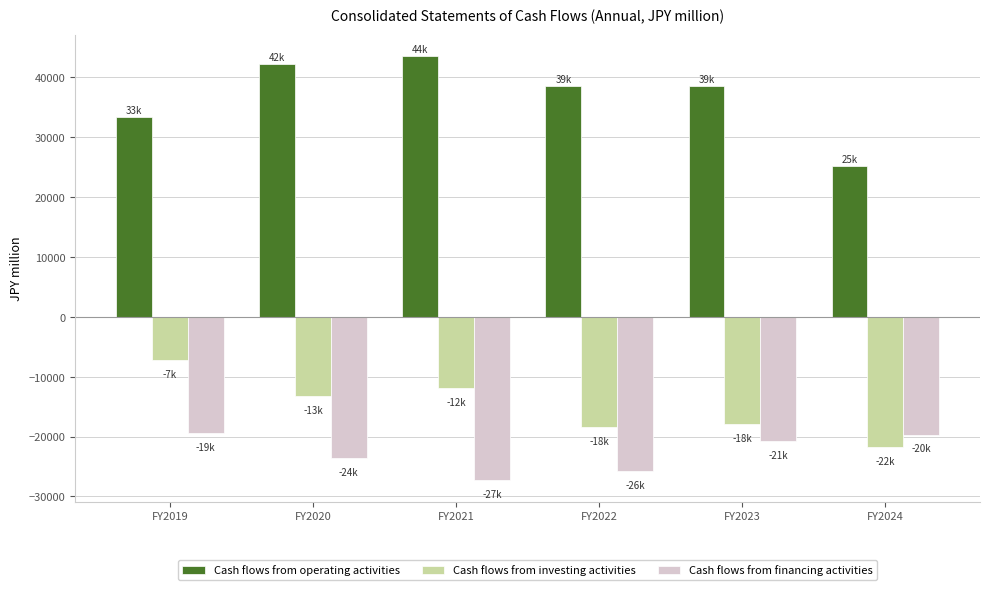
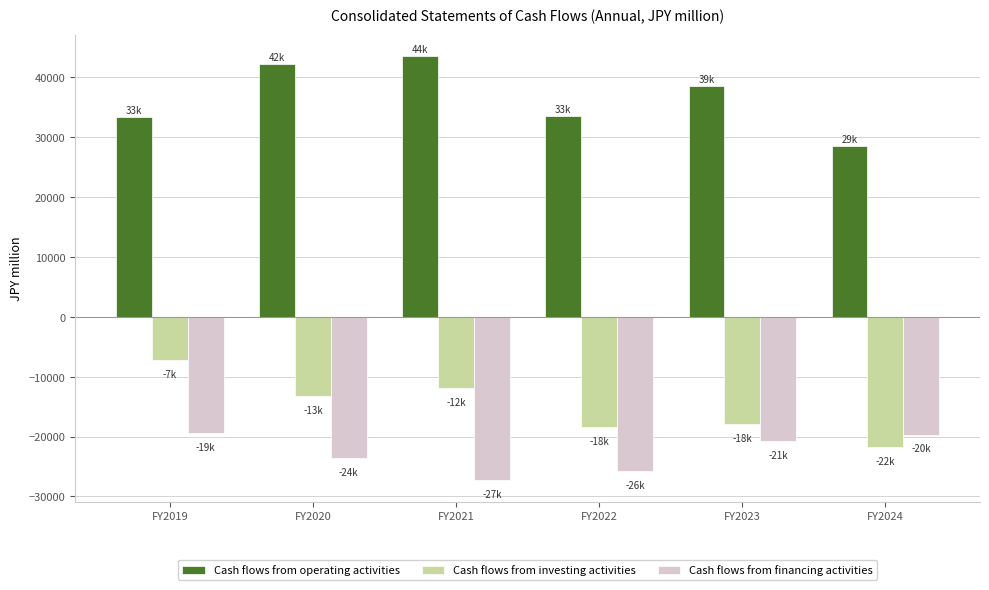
  {
    "Cash flows from operating activities": {
      "FY2019": "33k",
      "FY2020": "42k",
      "FY2021": "44k",
-     "FY2022": "39k",
+     "FY2022": "33k",
      "FY2023": "39k",
-     "FY2024": "25k"
+     "FY2024": "29k"
    }
  }
